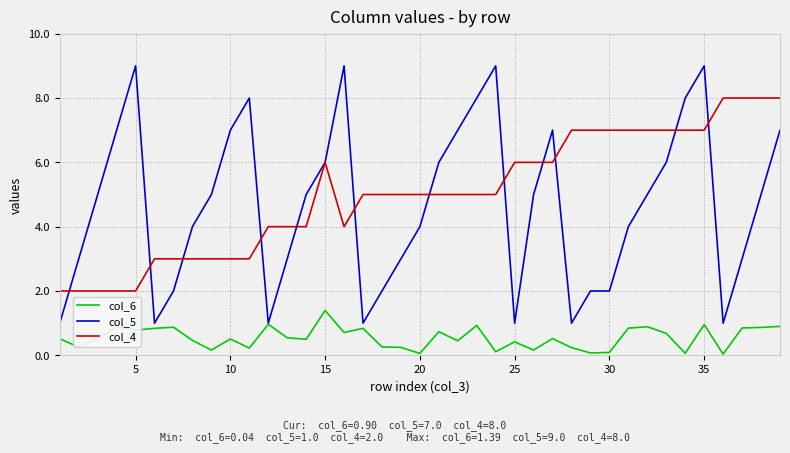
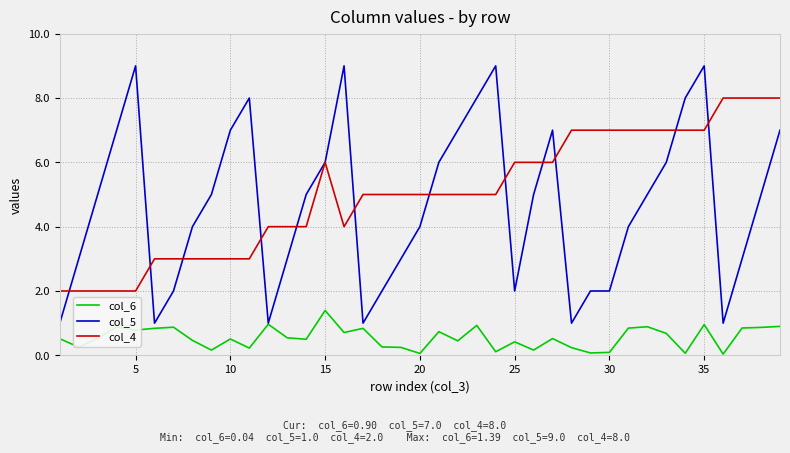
  {
    "col_6": {
      "10": 0.5,
      "15": 1.4,
      "20": 0,
      "25": 0.4,
      "30": 0.1,
      "35": 1
    },
    "col_5": {
      "5": 9,
      "10": 7,
      "20": 4,
-     "25": 1,
+     "25": 2,
      "30": 2,
      "35": 9
    },
    "col_4": {
      "5": 2,
      "10": 3,
      "20": 5,
      "25": 6,
      "30": 7,
      "35": 7
    }
  }
